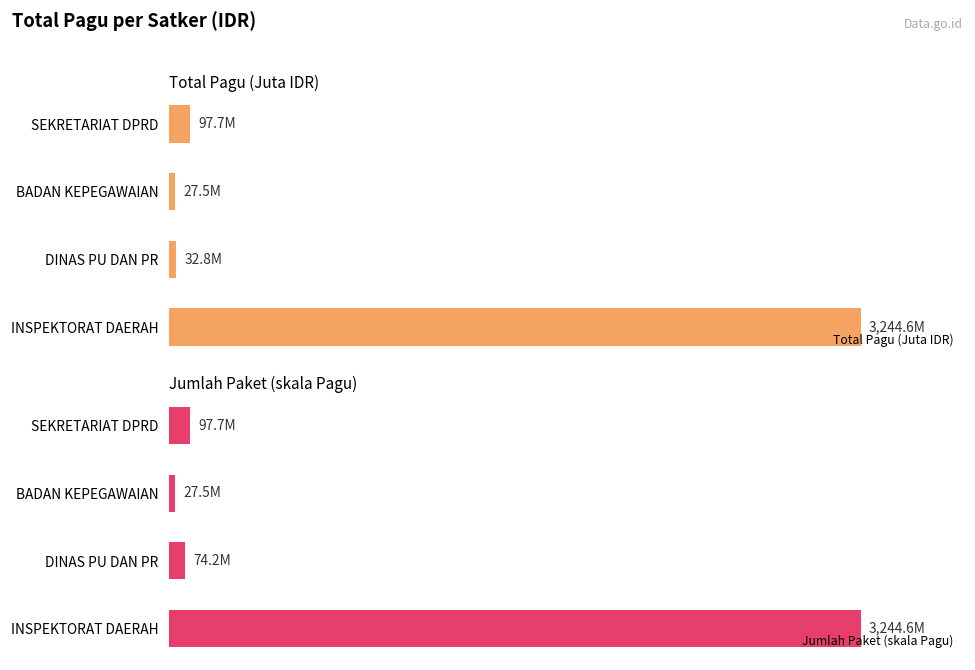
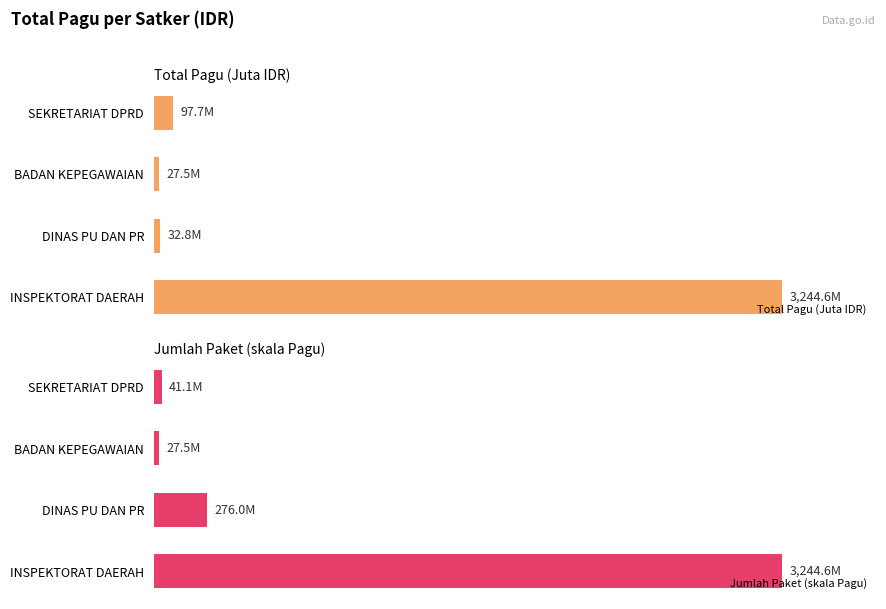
  {
    "Total Pagu (Juta IDR)": {
      "SEKRETARIAT DPRD": "97.7M",
      "BADAN KEPEGAWAIAN": "27.5M",
      "DINAS PU DAN PR": "32.8M",
      "INSPEKTORAT DAERAH": "3,244.6M"
    },
    "Jumlah Paket (skala Pagu)": {
-     "SEKRETARIAT DPRD": "97.7M",
+     "SEKRETARIAT DPRD": "41.1M",
      "BADAN KEPEGAWAIAN": "27.5M",
-     "DINAS PU DAN PR": "74.2M",
+     "DINAS PU DAN PR": "276.0M",
      "INSPEKTORAT DAERAH": "3,244.6M"
    }
  }
